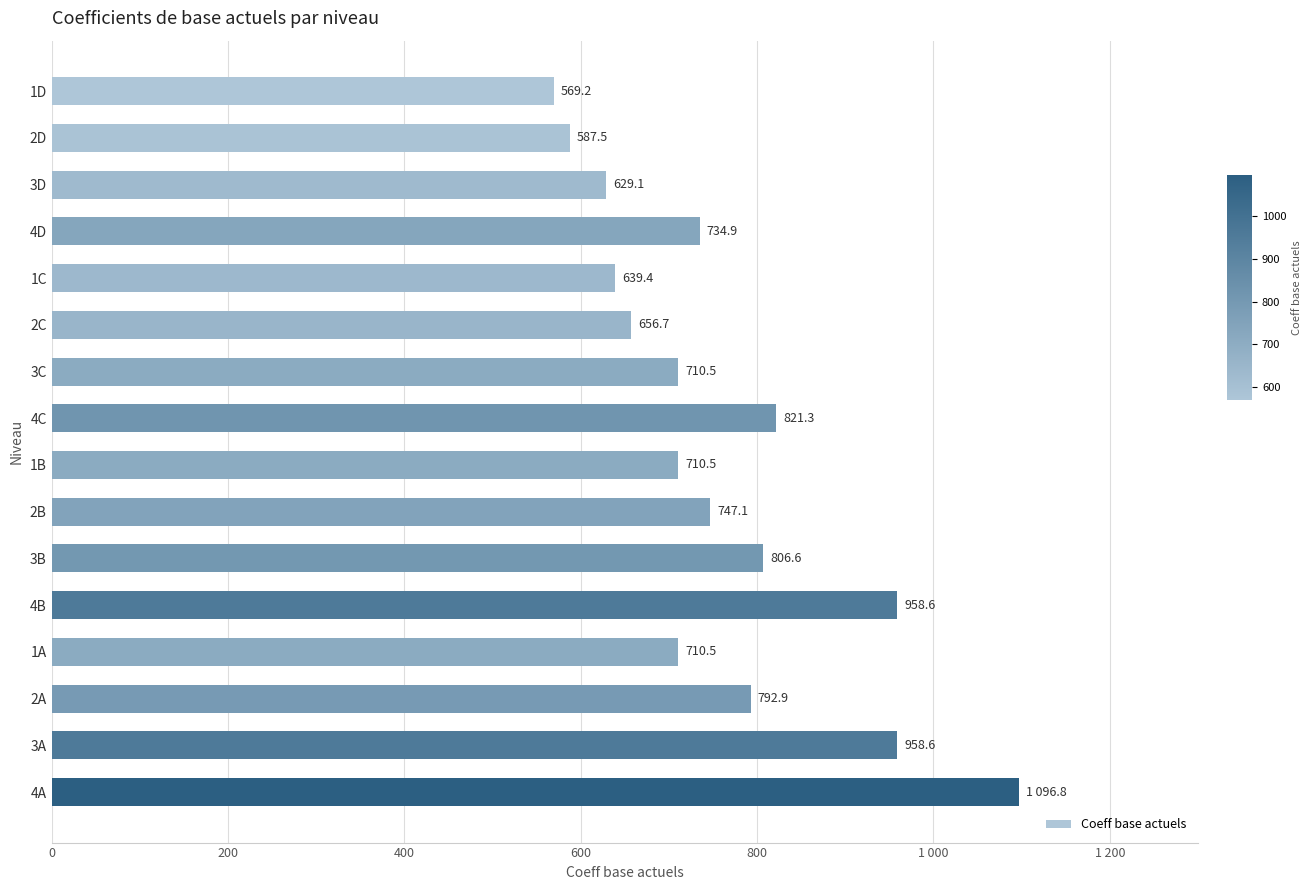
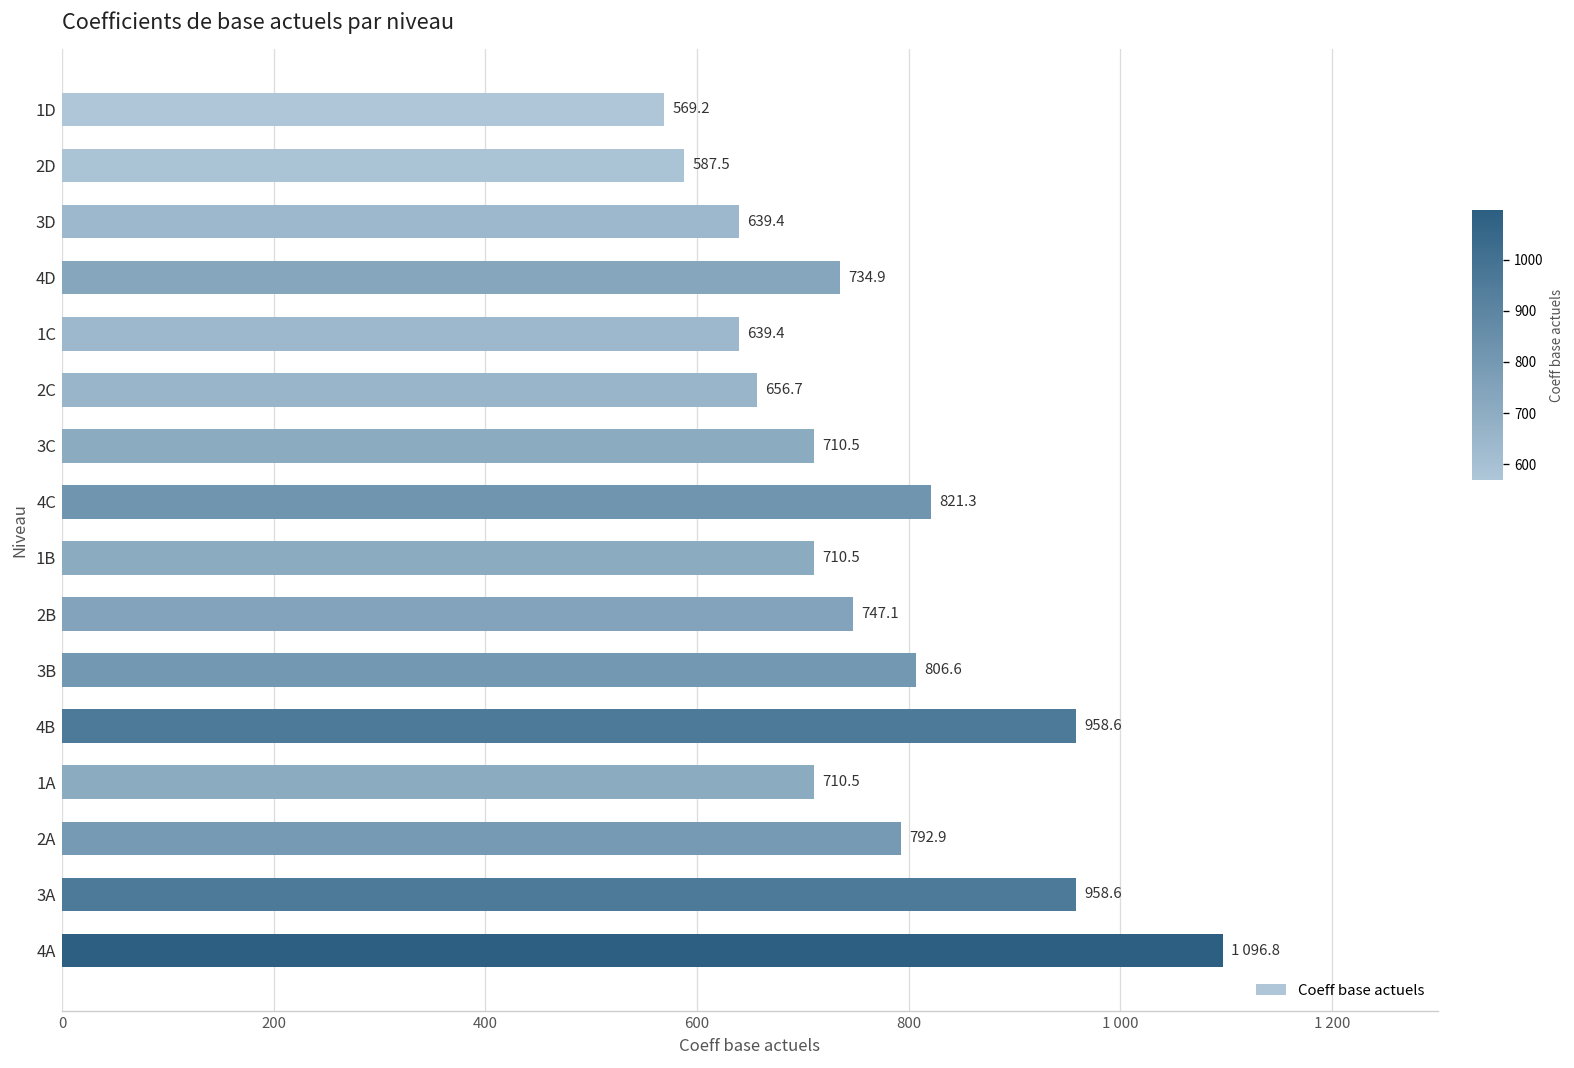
  {
    "1D": 569.2,
    "2D": 587.5,
-   "3D": 629.1,
+   "3D": 639.4,
    "4D": 734.9,
    "1C": 639.4,
    "2C": 656.7,
    "3C": 710.5,
    "4C": 821.3,
    "1B": 710.5,
    "2B": 747.1,
    "3B": 806.6,
    "4B": 958.6,
    "1A": 710.5,
    "2A": 792.9,
    "3A": 958.6
  }
